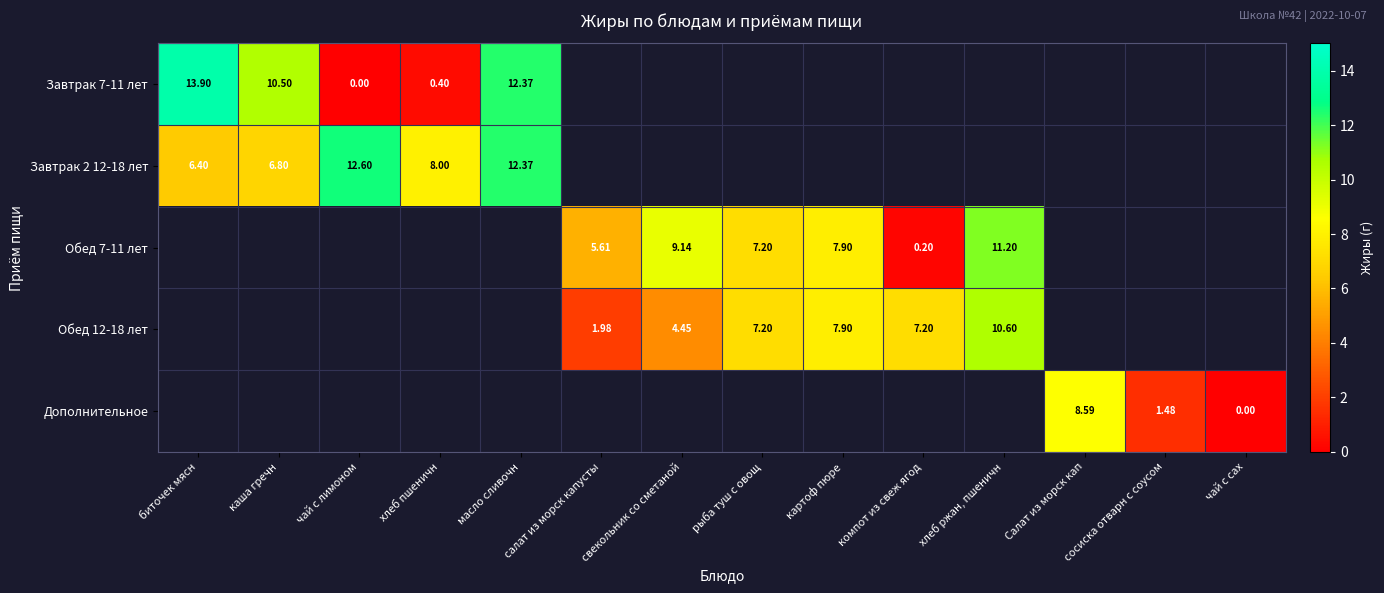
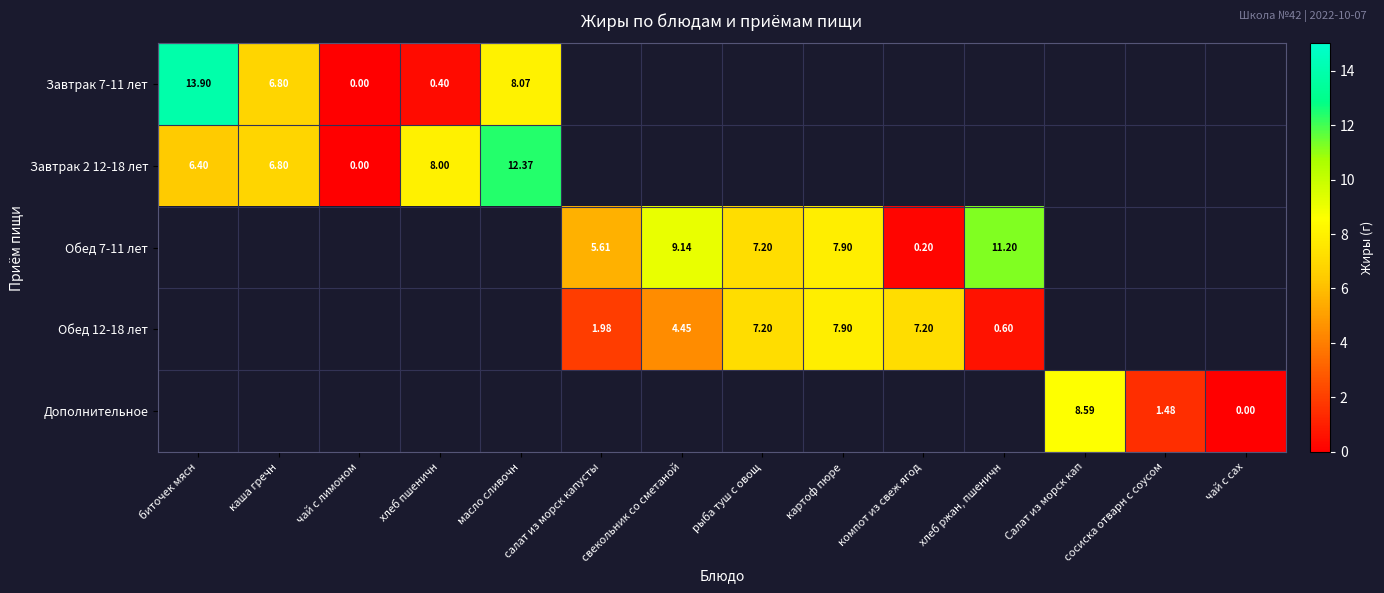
  {
    "Завтрак 7-11 лет": {
      "биточек мясн": 13.90,
-     "каша гречн": 10.50,
+     "каша гречн": 6.80,
      "чай с лимоном": 0.00,
      "хлеб пшеничн": 0.40,
-     "масло сливочн": 12.37
+     "масло сливочн": 8.07
    },
    "Завтрак 2 12-18 лет": {
      "биточек мясн": 6.40,
      "каша гречн": 6.80,
-     "чай с лимоном": 12.60,
+     "чай с лимоном": 0.00,
      "хлеб пшеничн": 8.00,
      "масло сливочн": 12.37
    },
    "Обед 7-11 лет": {
      "салат из морск капусты": 5.61,
      "свекольник со сметаной": 9.14,
      "рыба туш с овощ": 7.20,
      "картоф пюре": 7.90,
      "компот из свеж ягод": 0.20,
      "хлеб ржан, пшеничн": 11.20
    },
    "Обед 12-18 лет": {
      "салат из морск капусты": 1.98,
      "свекольник со сметаной": 4.45,
      "рыба туш с овощ": 7.20,
      "картоф пюре": 7.90,
      "компот из свеж ягод": 7.20,
-     "хлеб ржан, пшеничн": 10.60
+     "хлеб ржан, пшеничн": 0.60
    },
    "Дополнительное": {
      "Салат из морск кап": 8.59,
      "сосиска отварн с соусом": 1.48,
      "чай с сах": 0.00
    }
  }
